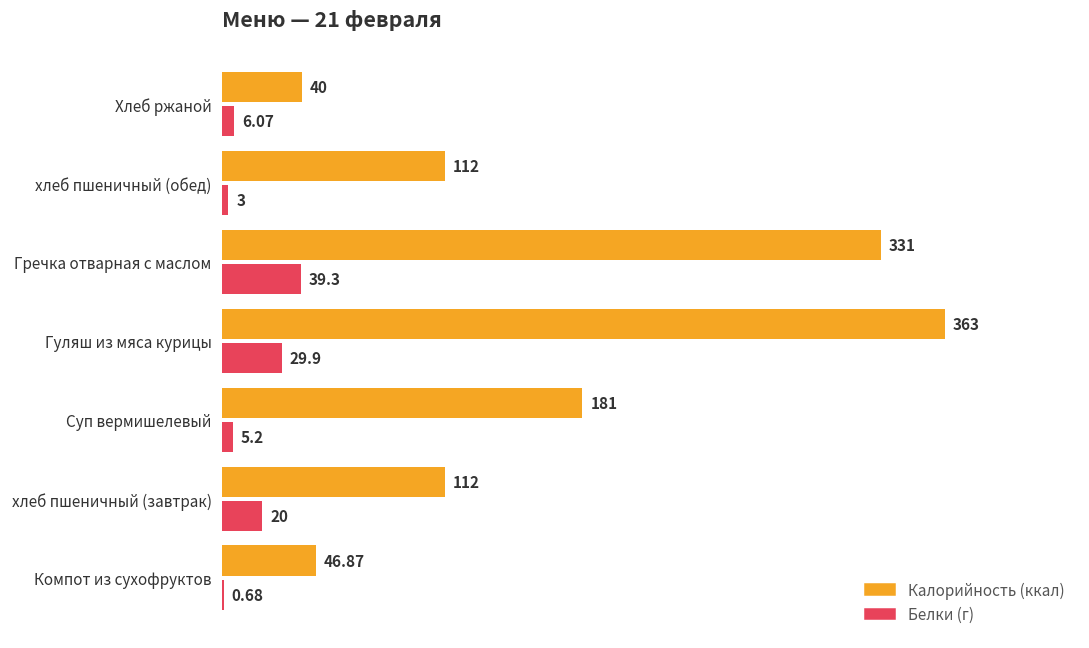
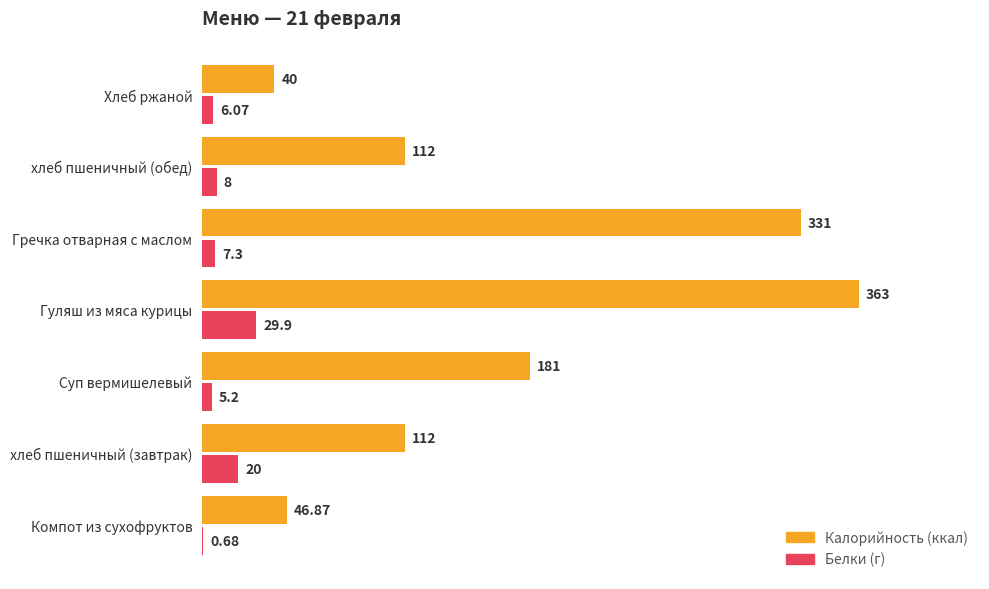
  {
    "Белки (г)": {
      "Хлеб ржаной": 6.07,
-     "хлеб пшеничный (обед)": 3,
-     "Гречка отварная с маслом": 39.3,
+     "хлеб пшеничный (обед)": 8,
+     "Гречка отварная с маслом": 7.3,
      "Гуляш из мяса курицы": 29.9,
      "Суп вермишелевый": 5.2,
      "хлеб пшеничный (завтрак)": 20,
      "Компот из сухофруктов": 0.68
    }
  }
